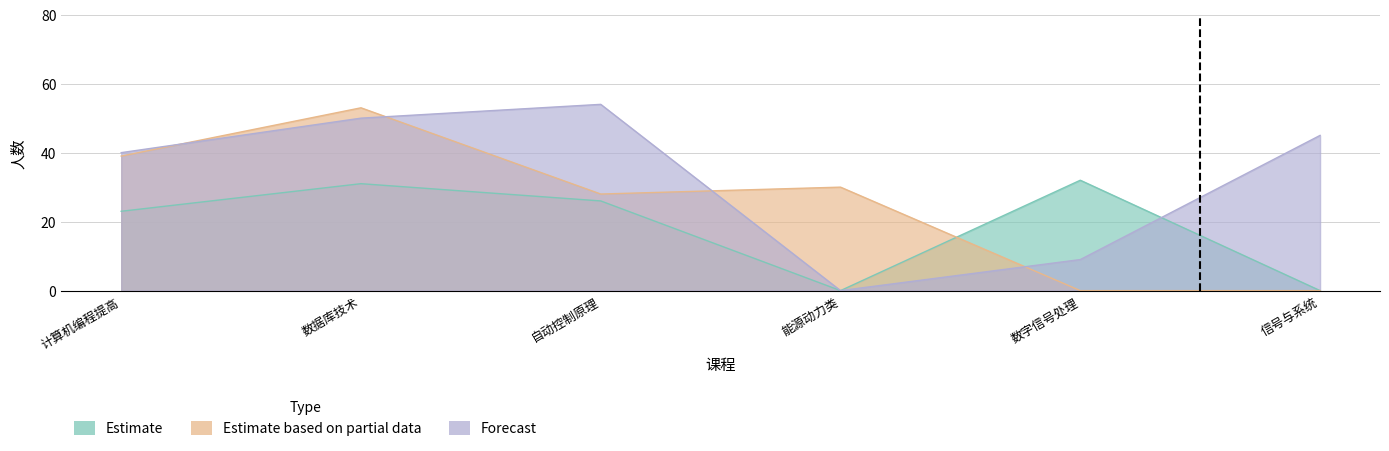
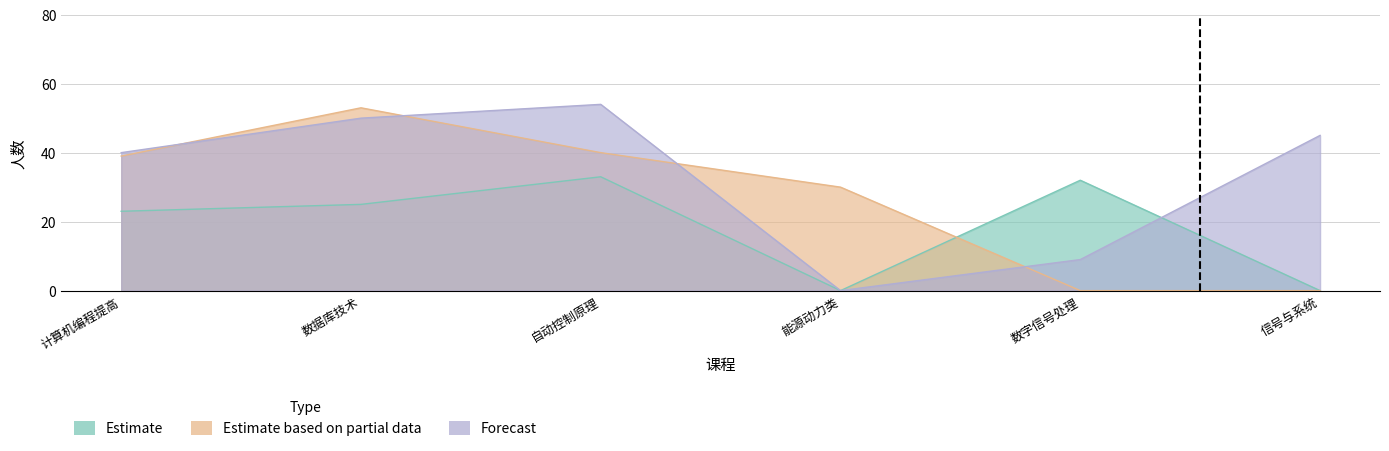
  {
    "Estimate": {
      "计算机编程提高": 23,
-     "数据库技术": 31,
-     "自动控制原理": 26,
+     "数据库技术": 25,
+     "自动控制原理": 33,
      "数字信号处理": 32
    },
    "Estimate based on partial data": {
      "计算机编程提高": 39,
      "数据库技术": 53,
-     "自动控制原理": 28,
+     "自动控制原理": 40,
      "能源动力类": 30,
      "数字信号处理": 0
    },
    "Forecast": {
      "计算机编程提高": 40,
      "数据库技术": 50,
      "自动控制原理": 54,
      "数字信号处理": 9,
      "信号与系统": 45
    }
  }
